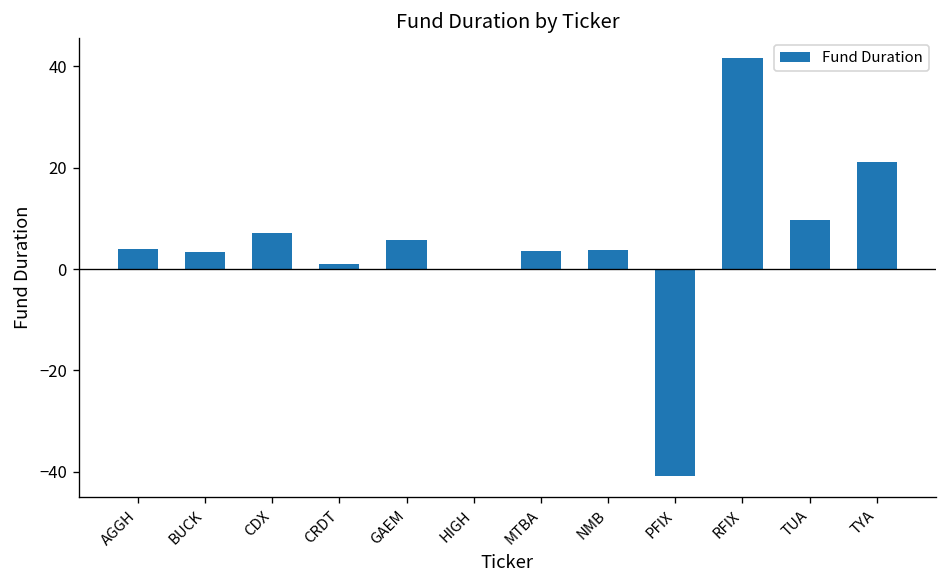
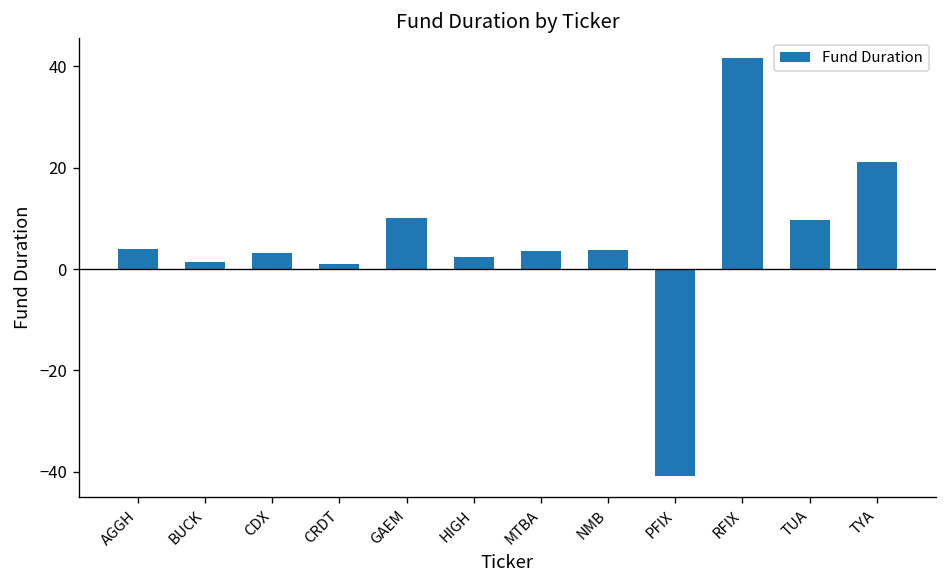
  {
    "AGGH": 4,
-   "BUCK": 3,
-   "CDX": 7,
+   "BUCK": 1,
+   "CDX": 3,
    "CRDT": 1,
-   "GAEM": 6,
-   "HIGH": 0,
+   "GAEM": 10,
+   "HIGH": 2,
    "MTBA": 4,
    "NMB": 4,
    "PFIX": -41,
    "RFIX": 42,
    "TUA": 10,
    "TYA": 21
  }
